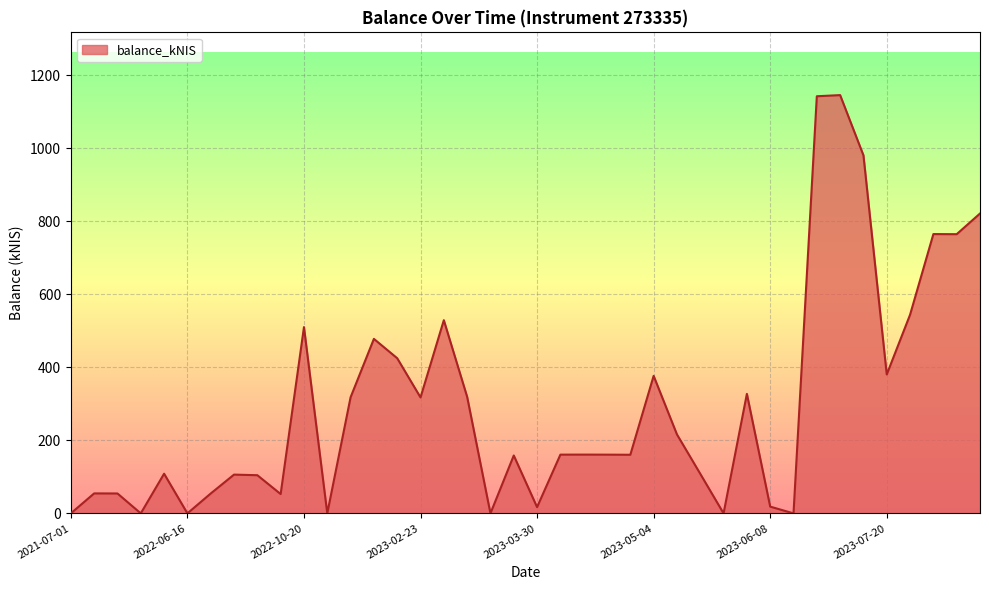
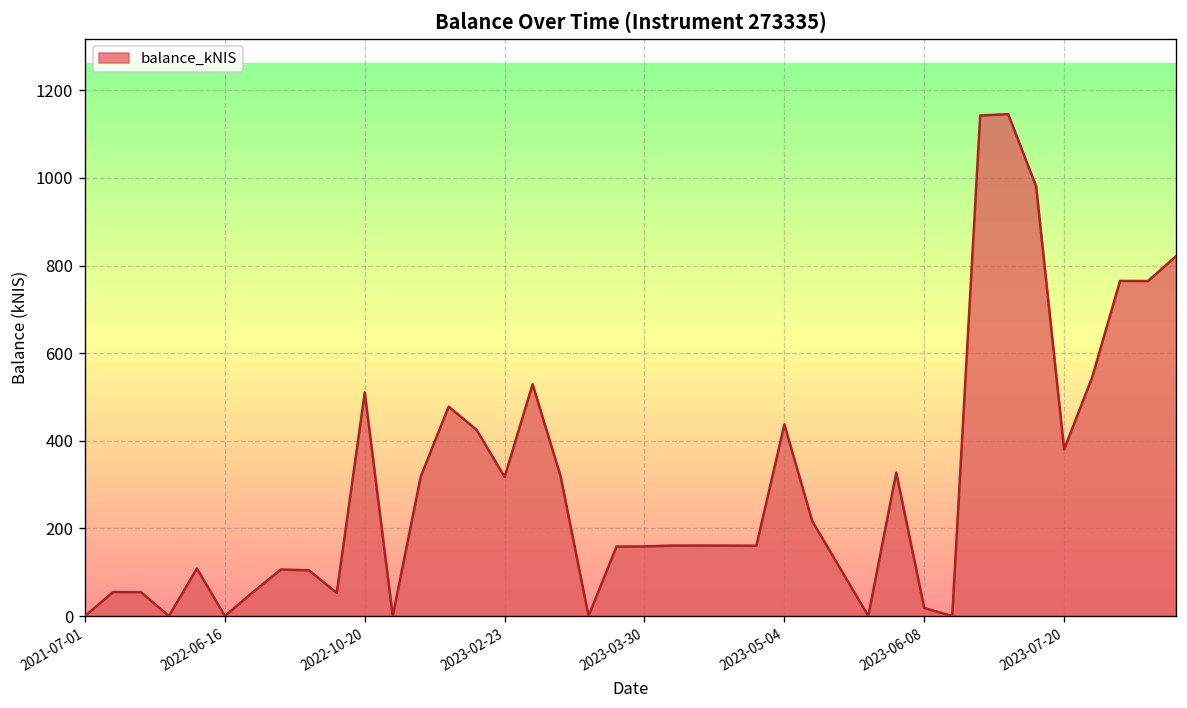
  {
    "2021-07-01": 0,
    "2022-06-16": 0,
    "2022-10-20": 510,
    "2023-02-23": 320,
-   "2023-03-30": 20,
-   "2023-05-04": 380,
+   "2023-03-30": 160,
+   "2023-05-04": 440,
    "2023-06-08": 20,
    "2023-07-20": 380
  }
